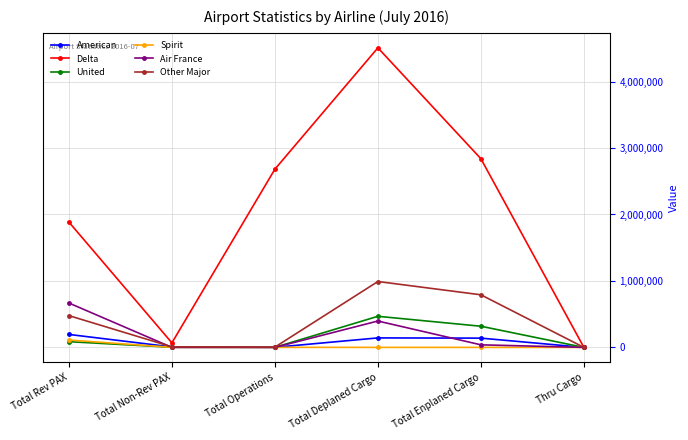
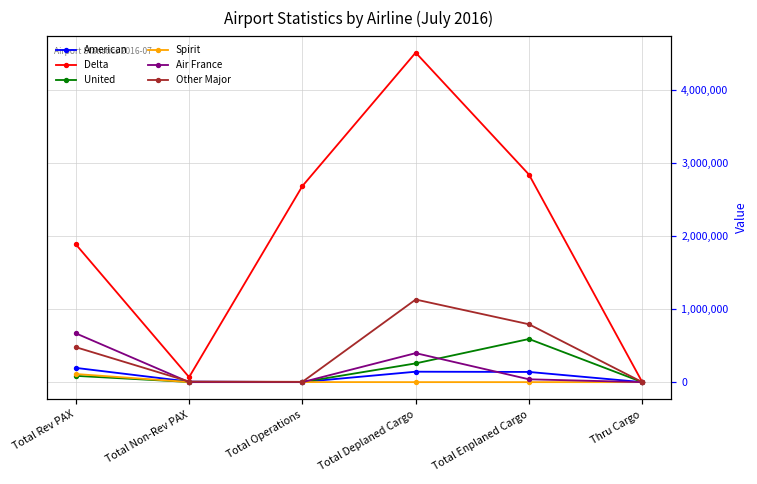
  {
    "American": {
      "Total Rev PAX": "200,000",
      "Total Deplaned Cargo": "100,000",
      "Total Enplaned Cargo": "100,000"
    },
    "Delta": {
      "Total Rev PAX": "1,900,000",
      "Total Non-Rev PAX": "100,000",
      "Total Operations": "2,700,000",
      "Total Deplaned Cargo": "4,500,000",
      "Total Enplaned Cargo": "2,800,000"
    },
    "United": {
-     "Total Deplaned Cargo": "500,000",
-     "Total Enplaned Cargo": "300,000"
+     "Total Deplaned Cargo": "300,000",
+     "Total Enplaned Cargo": "600,000"
    },
    "Spirit": {
      "Total Deplaned Cargo": "0",
      "Total Enplaned Cargo": "0"
    },
    "Air France": {
      "Total Rev PAX": "700,000",
      "Total Deplaned Cargo": "400,000",
      "Total Enplaned Cargo": "0"
    },
    "Other Major": {
      "Total Rev PAX": "500,000",
-     "Total Deplaned Cargo": "1,000,000",
+     "Total Deplaned Cargo": "1,100,000",
      "Total Enplaned Cargo": "800,000"
    }
  }
